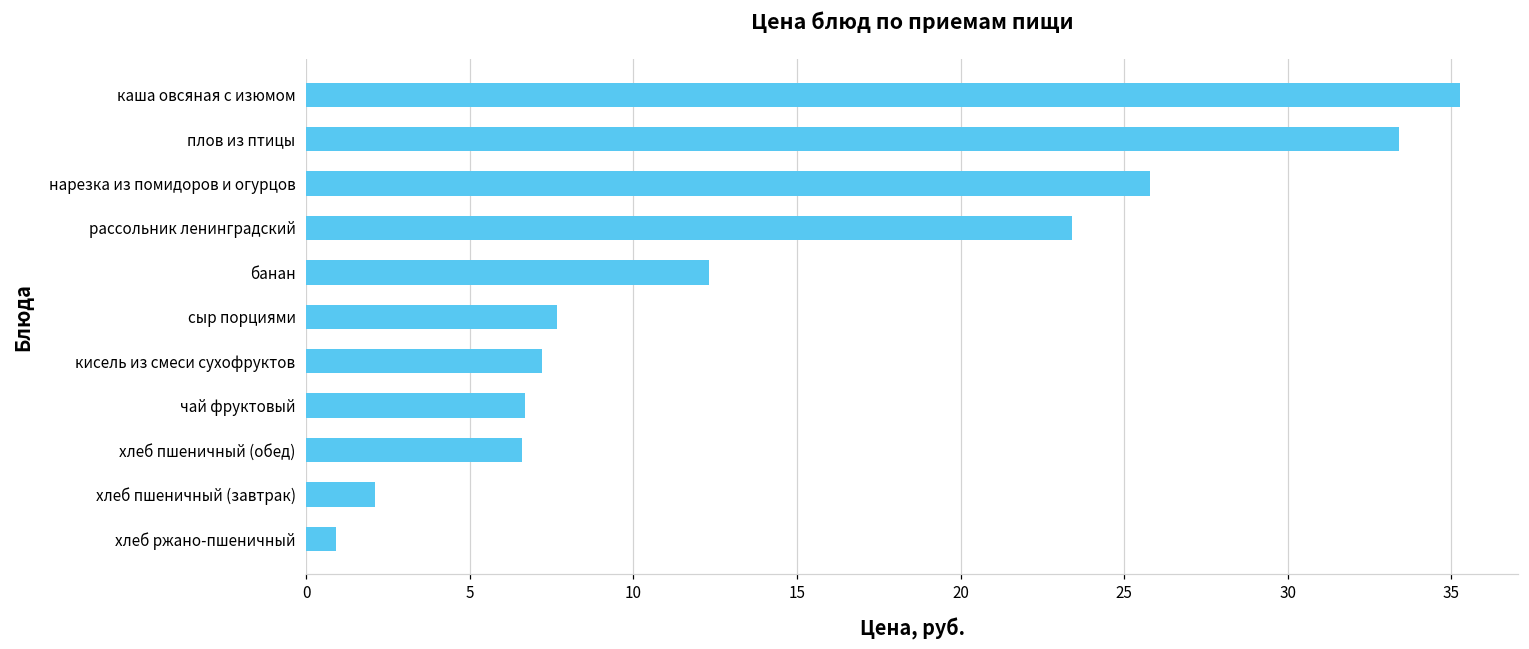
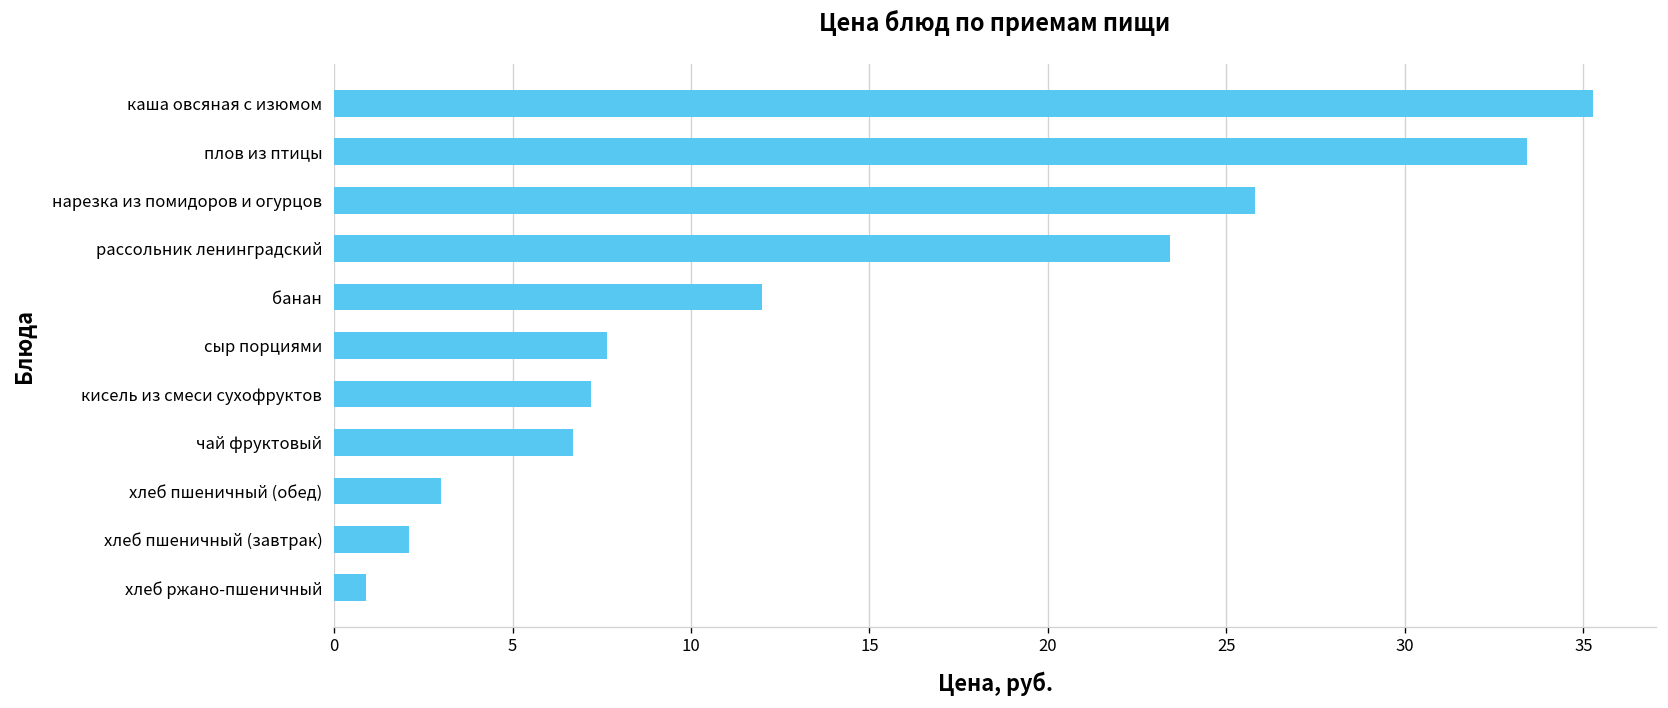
  {
    "каша овсяная с изюмом": 35.3,
    "плов из птицы": 33.4,
    "нарезка из помидоров и огурцов": 25.8,
    "рассольник ленинградский": 23.4,
-   "банан": 12.3,
+   "банан": 12.0,
    "сыр порциями": 7.7,
    "кисель из смеси сухофруктов": 7.2,
    "чай фруктовый": 6.7,
-   "хлеб пшеничный (обед)": 6.6,
+   "хлеб пшеничный (обед)": 3.0,
    "хлеб пшеничный (завтрак)": 2.1,
    "хлеб ржано-пшеничный": 0.9
  }
